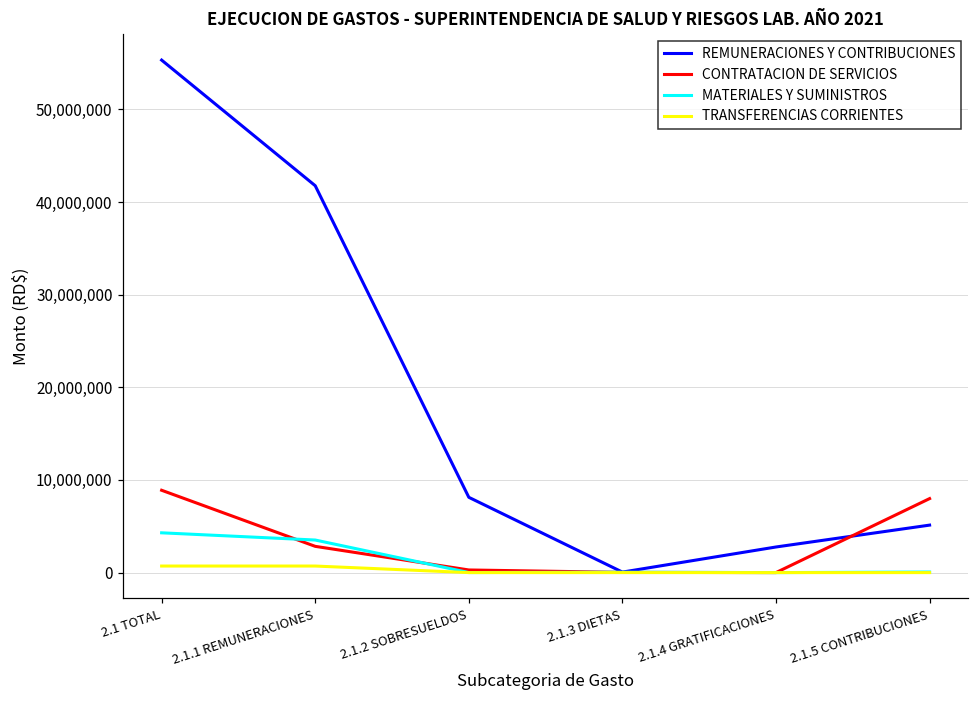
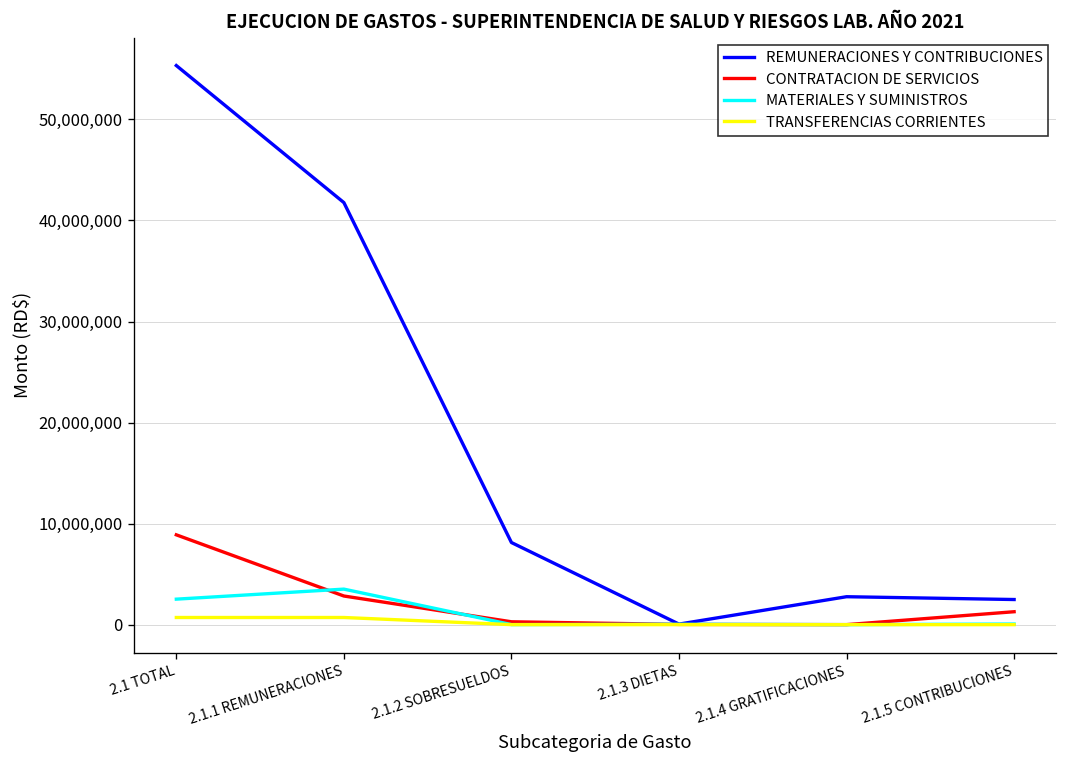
  {
    "REMUNERACIONES Y CONTRIBUCIONES": {
      "2.1 TOTAL": "55,000,000",
      "2.1.1 REMUNERACIONES": "42,000,000",
      "2.1.2 SOBRESUELDOS": "8,000,000",
      "2.1.4 GRATIFICACIONES": "3,000,000",
-     "2.1.5 CONTRIBUCIONES": "5,000,000"
+     "2.1.5 CONTRIBUCIONES": "2,000,000"
    },
    "CONTRATACION DE SERVICIOS": {
      "2.1 TOTAL": "9,000,000",
      "2.1.1 REMUNERACIONES": "3,000,000",
-     "2.1.5 CONTRIBUCIONES": "8,000,000"
+     "2.1.5 CONTRIBUCIONES": "1,000,000"
    },
    "MATERIALES Y SUMINISTROS": {
-     "2.1 TOTAL": "4,000,000",
+     "2.1 TOTAL": "3,000,000",
      "2.1.1 REMUNERACIONES": "4,000,000"
    },
    "TRANSFERENCIAS CORRIENTES": {
      "2.1 TOTAL": "1,000,000",
      "2.1.1 REMUNERACIONES": "1,000,000"
    }
  }
